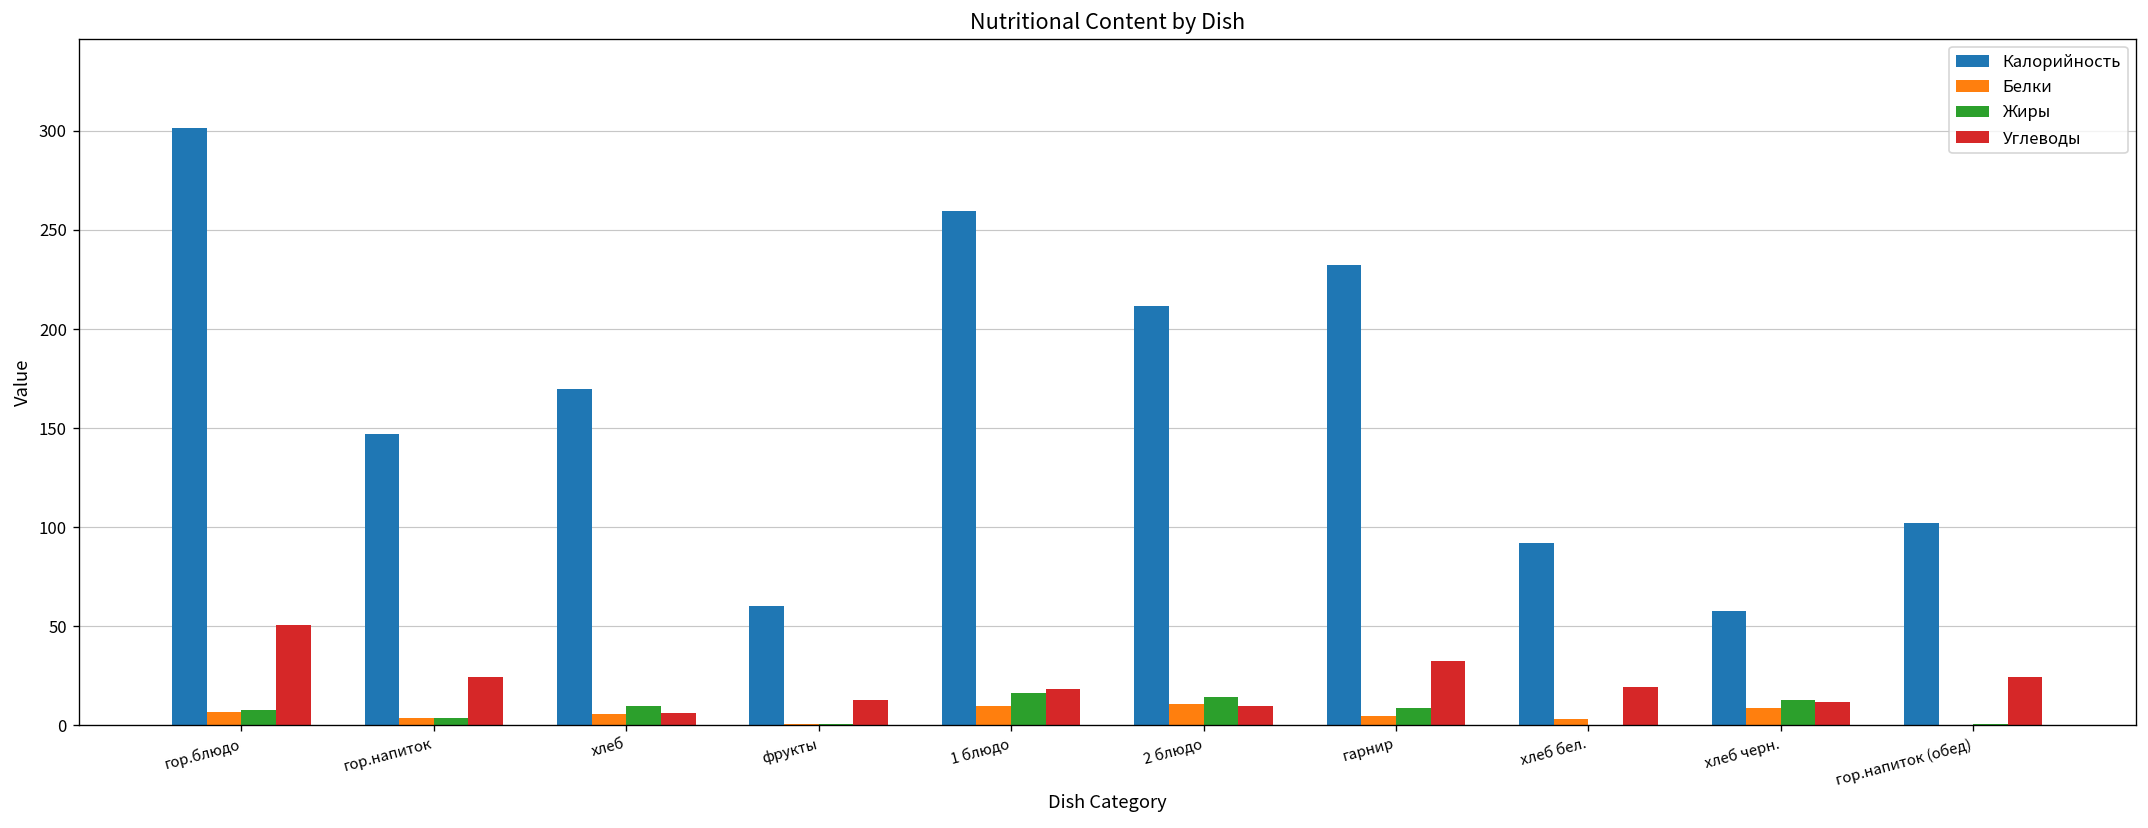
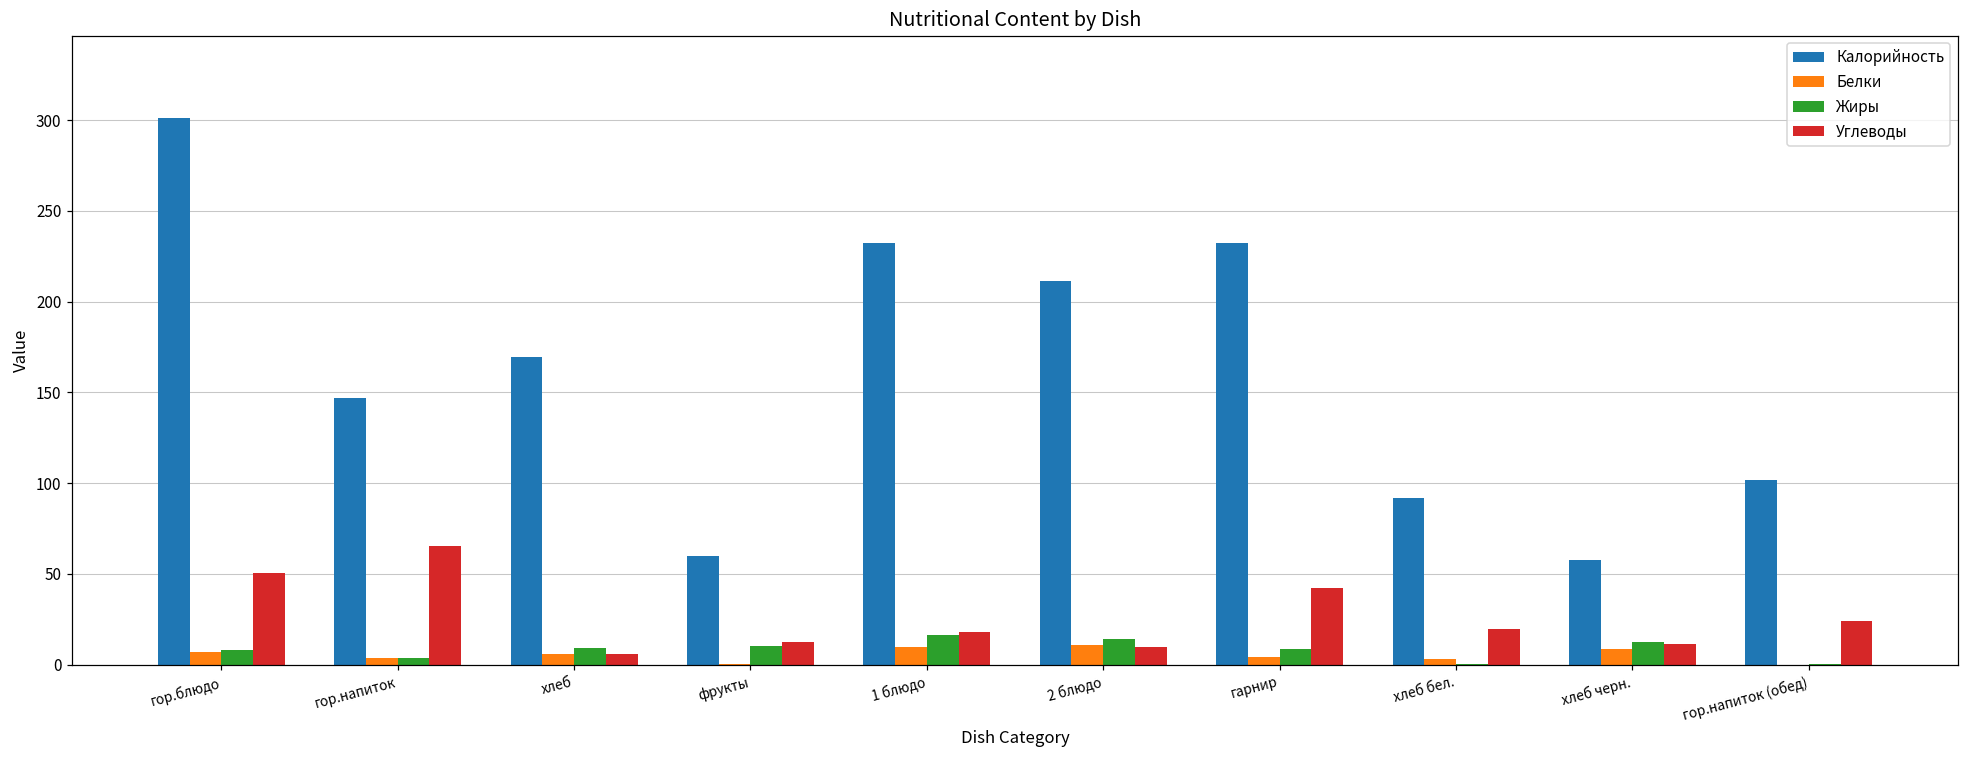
  {
    "Калорийность": {
      "гор.блюдо": 301,
      "гор.напиток": 147,
      "хлеб": 170,
      "фрукты": 60,
-     "1 блюдо": 260,
+     "1 блюдо": 232,
      "2 блюдо": 211,
      "гарнир": 232,
      "хлеб бел.": 92,
      "хлеб черн.": 58,
      "гор.напиток (обед)": 102
    },
    "Белки": {
      "гор.блюдо": 7,
      "гор.напиток": 4,
      "хлеб": 6,
      "1 блюдо": 10,
      "2 блюдо": 11,
      "гарнир": 5,
      "хлеб бел.": 3,
      "хлеб черн.": 9
    },
    "Жиры": {
      "гор.блюдо": 8,
      "гор.напиток": 4,
      "хлеб": 9,
-     "фрукты": 1,
+     "фрукты": 10,
      "1 блюдо": 16,
      "2 блюдо": 14,
      "гарнир": 9,
      "хлеб черн.": 12
    },
    "Углеводы": {
      "гор.блюдо": 51,
-     "гор.напиток": 24,
+     "гор.напиток": 65,
      "хлеб": 6,
      "фрукты": 13,
      "1 блюдо": 18,
      "2 блюдо": 10,
-     "гарнир": 33,
+     "гарнир": 42,
      "хлеб бел.": 19,
      "хлеб черн.": 12,
      "гор.напиток (обед)": 24
    }
  }
